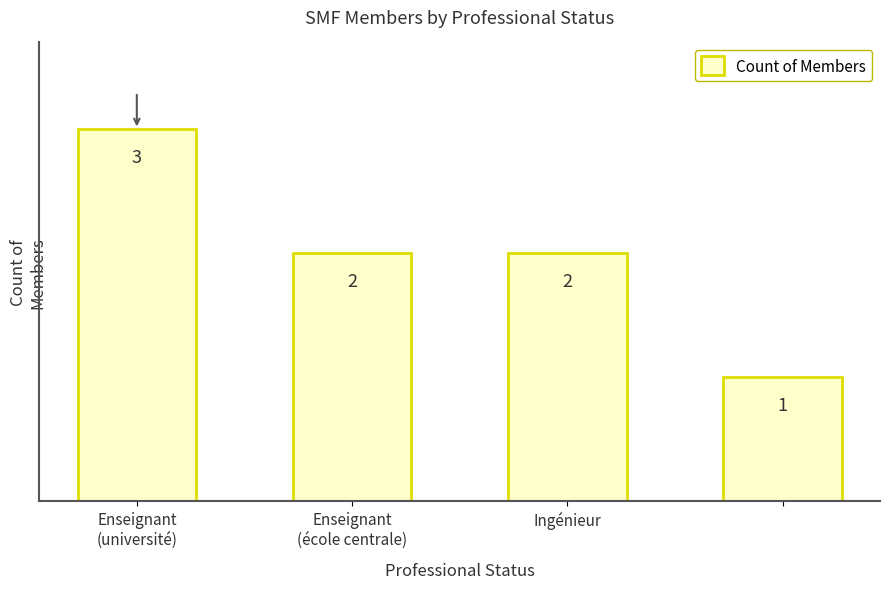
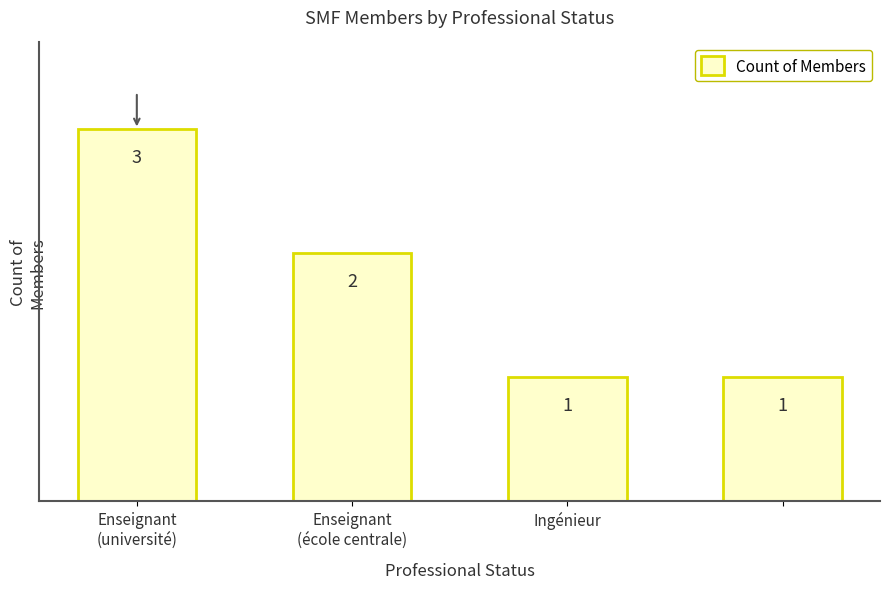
  {
    "Enseignant (université)": 3,
    "Enseignant (école centrale)": 2,
-   "Ingénieur": 2
+   "Ingénieur": 1
  }
